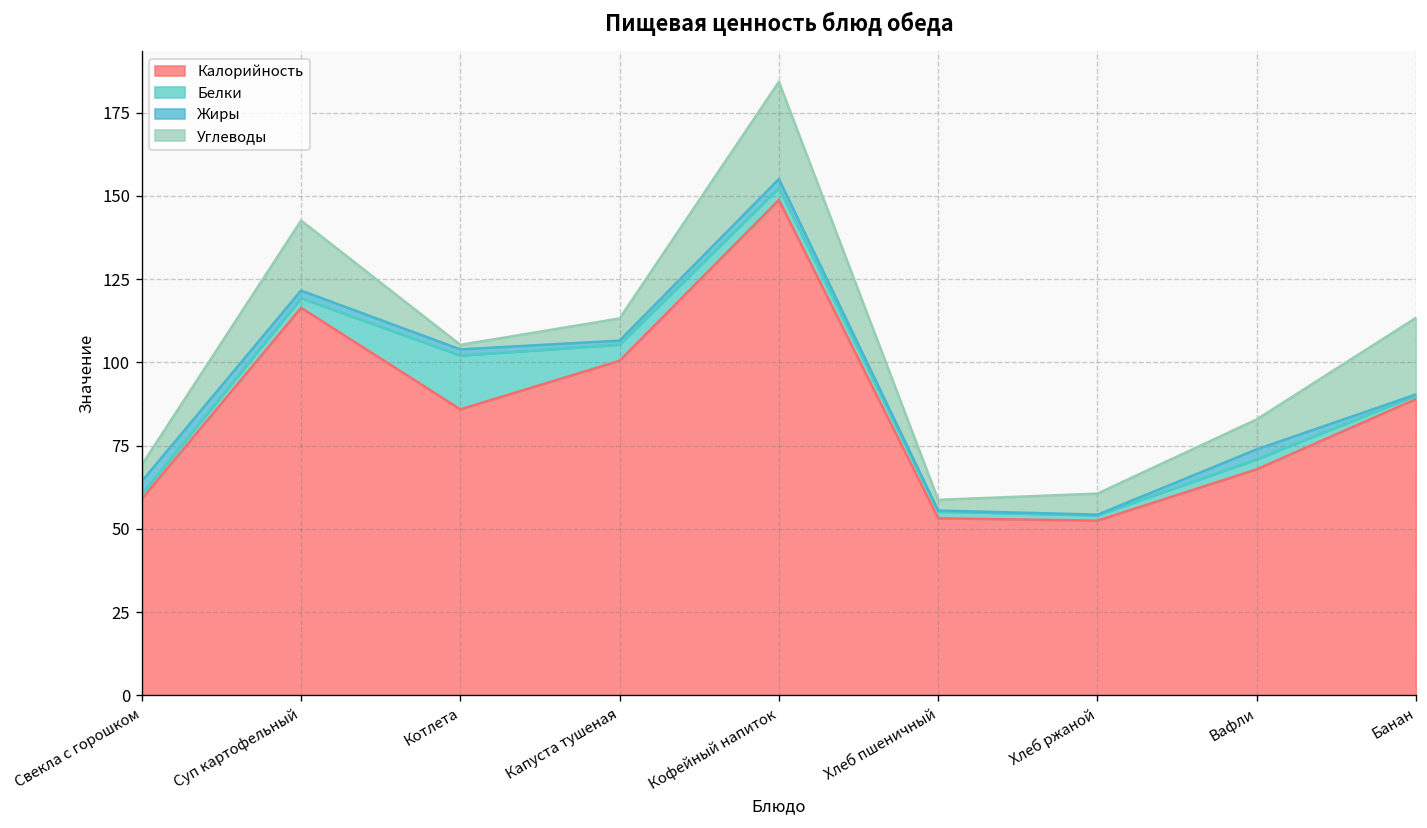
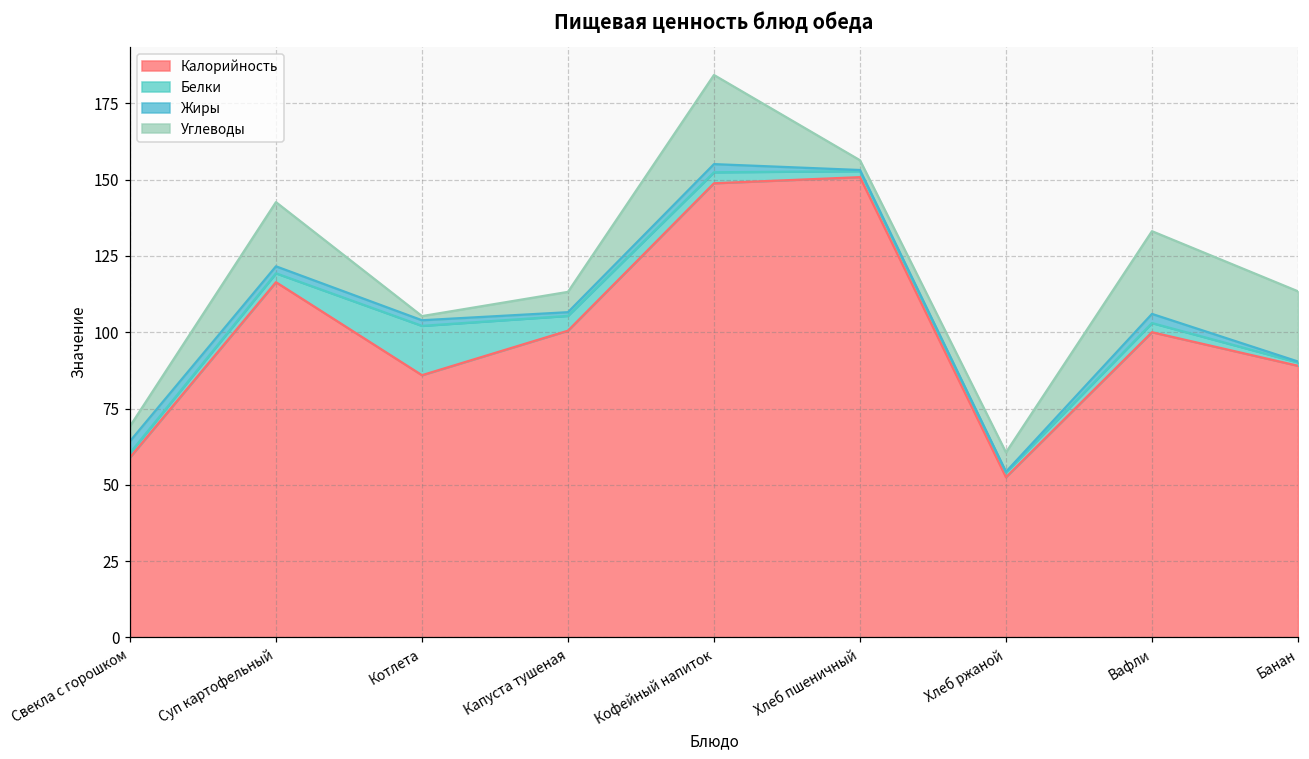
  {
    "Калорийность": {
      "Свекла с горошком": 59,
      "Суп картофельный": 116,
      "Котлета": 86,
      "Капуста тушеная": 101,
      "Кофейный напиток": 149,
-     "Хлеб пшеничный": 53,
+     "Хлеб пшеничный": 151,
      "Хлеб ржаной": 53,
-     "Вафли": 68,
+     "Вафли": 100,
      "Банан": 89
    },
    "Углеводы": {
      "Свекла с горошком": 5,
      "Суп картофельный": 21,
      "Котлета": 1,
      "Капуста тушеная": 7,
      "Кофейный напиток": 29,
      "Хлеб пшеничный": 3,
      "Хлеб ржаной": 6,
-     "Вафли": 9,
+     "Вафли": 27,
      "Банан": 23
    }
  }
